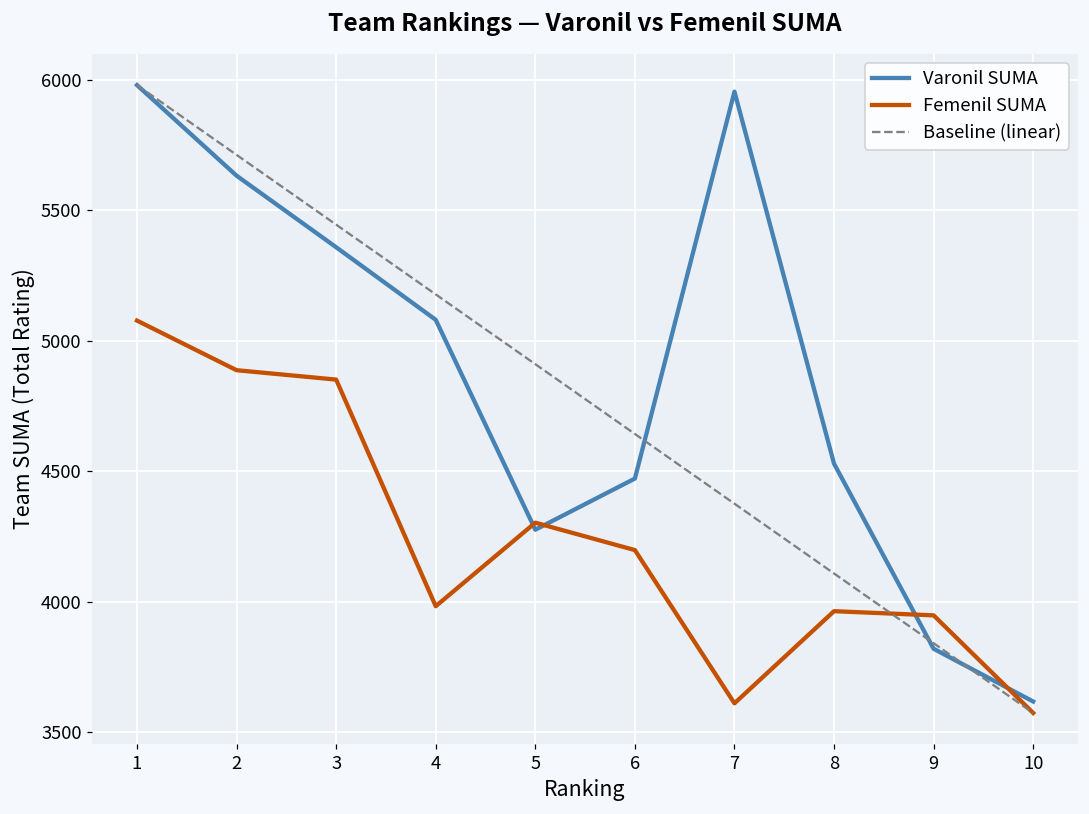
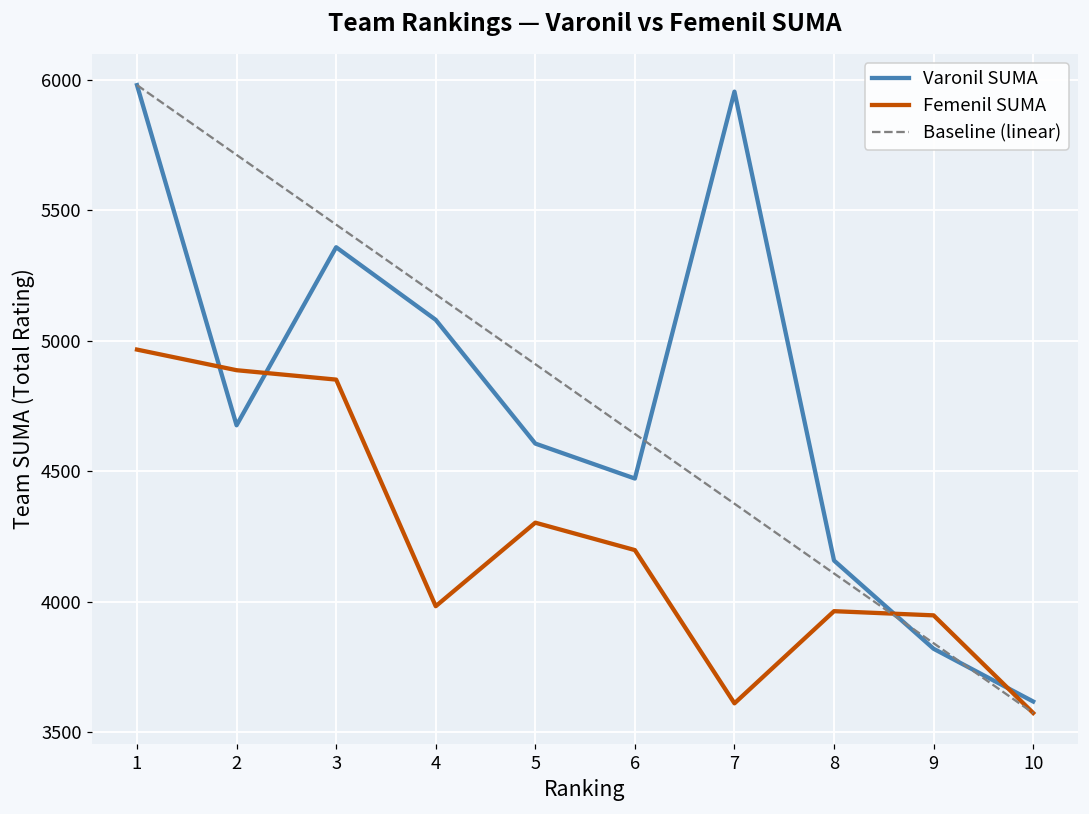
  {
    "Varonil SUMA": {
-     "2": 5630,
+     "2": 4680,
      "3": 5360,
      "4": 5080,
-     "5": 4280,
+     "5": 4610,
      "6": 4470,
      "7": 5950,
-     "8": 4530,
+     "8": 4160,
      "9": 3820,
      "10": 3620
    },
    "Femenil SUMA": {
-     "1": 5080,
+     "1": 4970,
      "2": 4890,
      "3": 4850,
      "4": 3980,
      "5": 4300,
      "6": 4200,
      "7": 3610,
      "8": 3960,
      "9": 3950
    },
    "Baseline (linear)": {
      "2": 5710,
      "3": 5440,
      "4": 5180,
      "5": 4910,
      "6": 4640,
      "7": 4380,
      "8": 4110,
      "9": 3840
    }
  }
